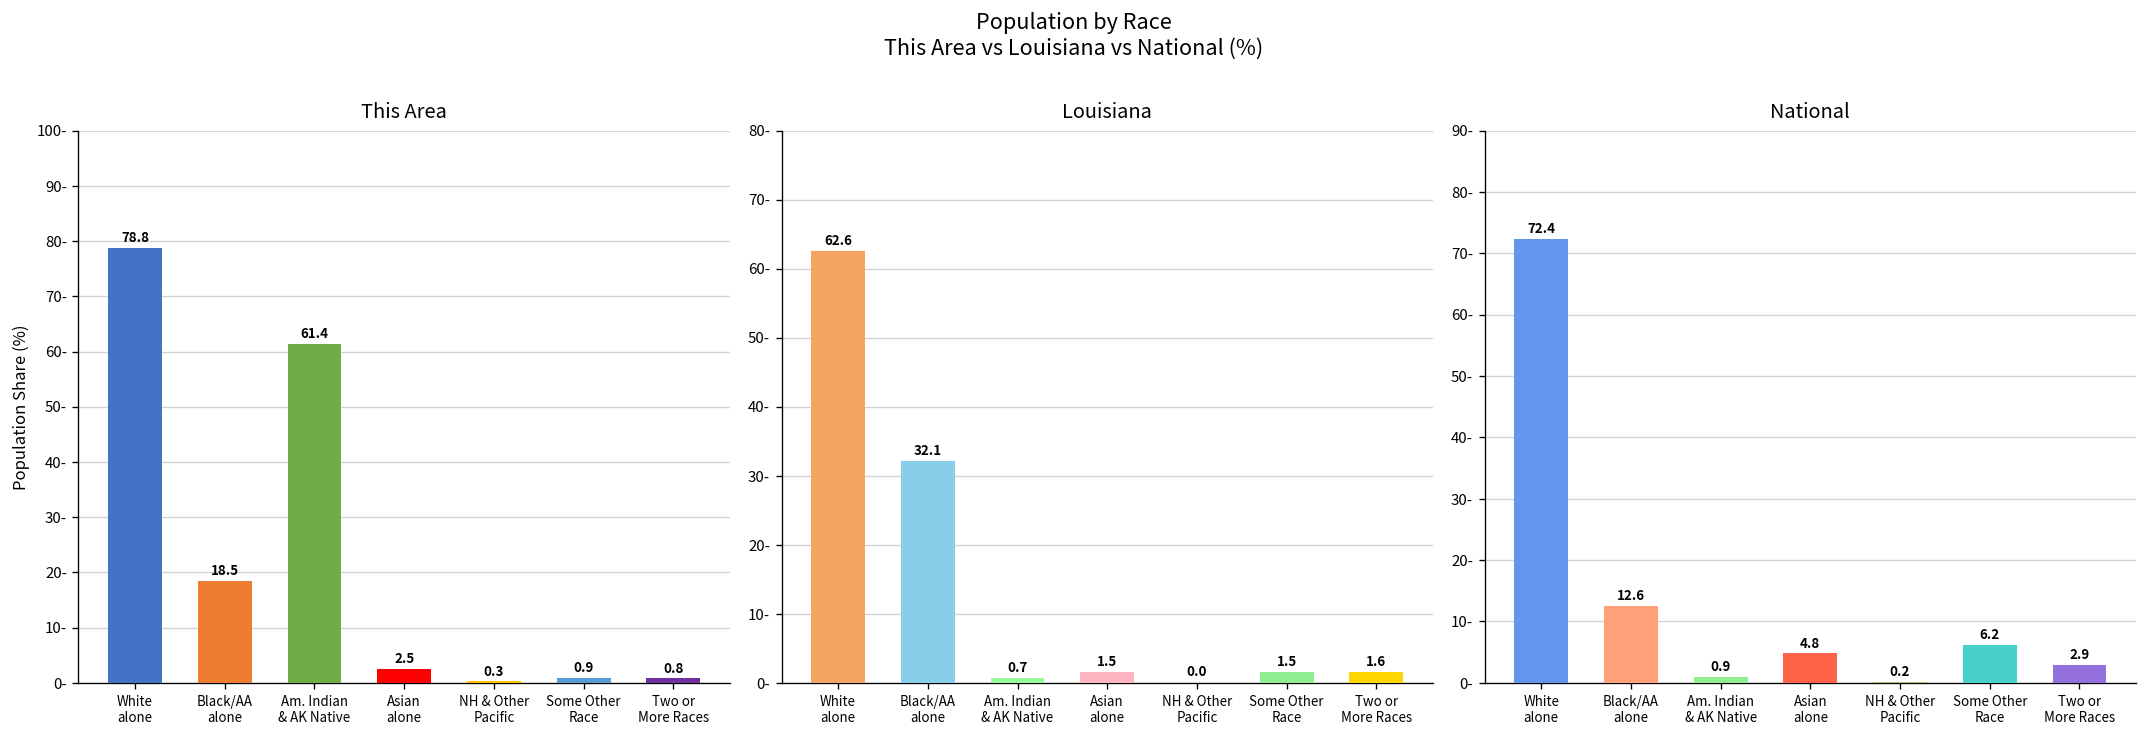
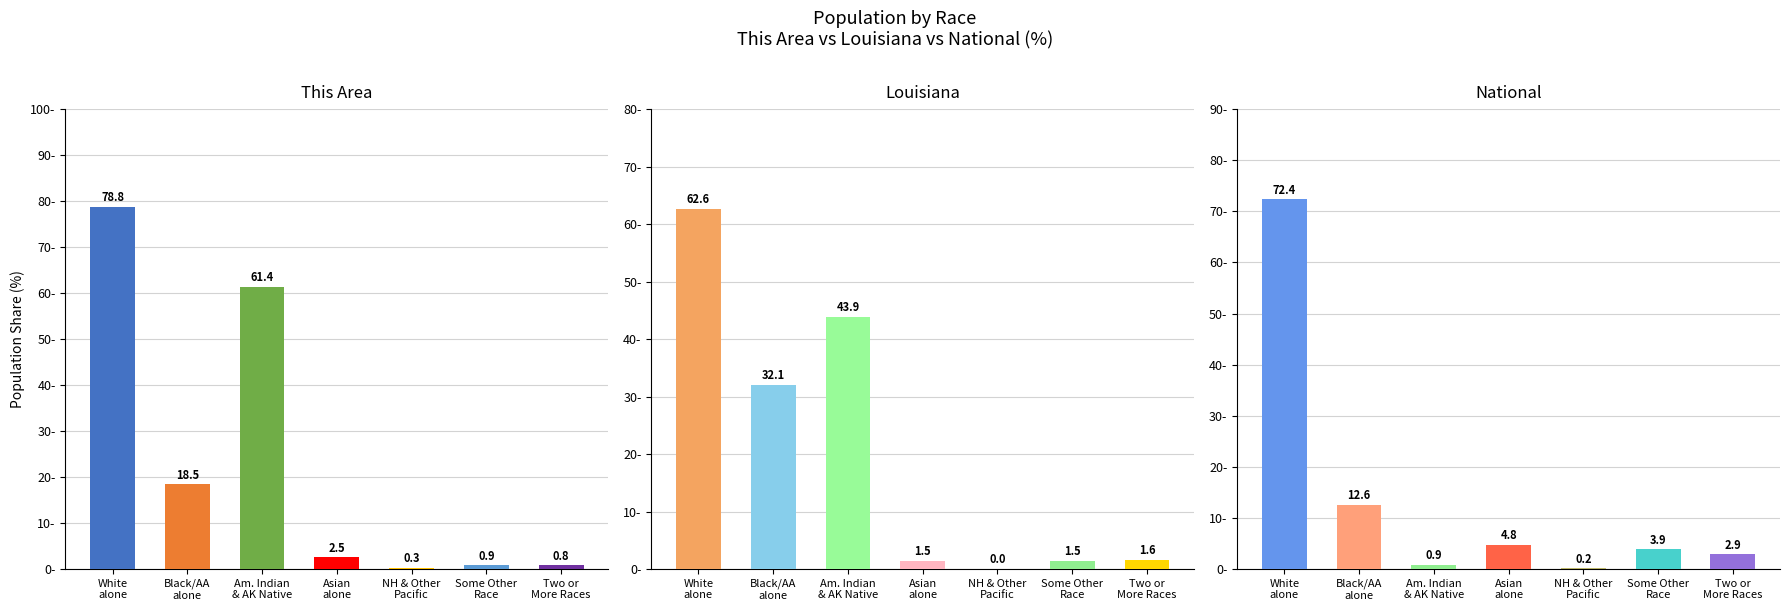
  {
    "This Area": {
      "White alone": 78.8,
      "Black/AA alone": 18.5,
      "Am. Indian & AK Native": 61.4,
      "Asian alone": 2.5,
      "NH & Other Pacific": 0.3,
      "Some Other Race": 0.9,
      "Two or More Races": 0.8
    },
    "Louisiana": {
      "White alone": 62.6,
      "Black/AA alone": 32.1,
-     "Am. Indian & AK Native": 0.7,
+     "Am. Indian & AK Native": 43.9,
      "Asian alone": 1.5,
      "NH & Other Pacific": 0.0,
      "Some Other Race": 1.5,
      "Two or More Races": 1.6
    },
    "National": {
      "White alone": 72.4,
      "Black/AA alone": 12.6,
      "Am. Indian & AK Native": 0.9,
      "Asian alone": 4.8,
      "NH & Other Pacific": 0.2,
-     "Some Other Race": 6.2,
+     "Some Other Race": 3.9,
      "Two or More Races": 2.9
    }
  }
